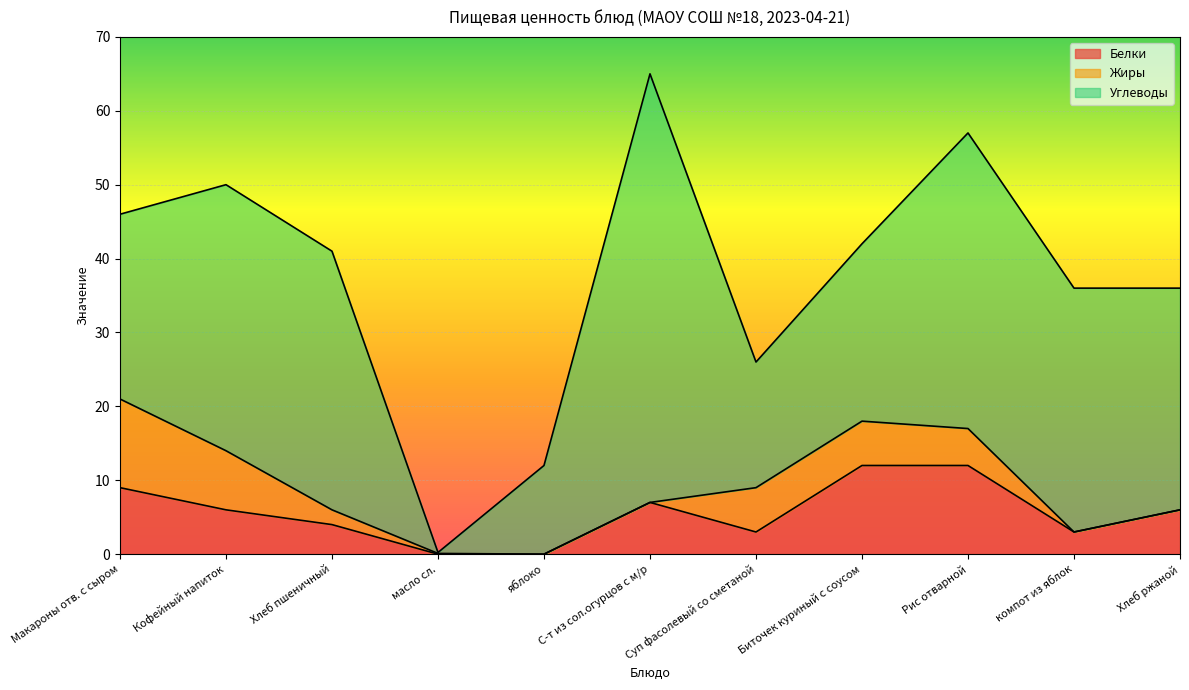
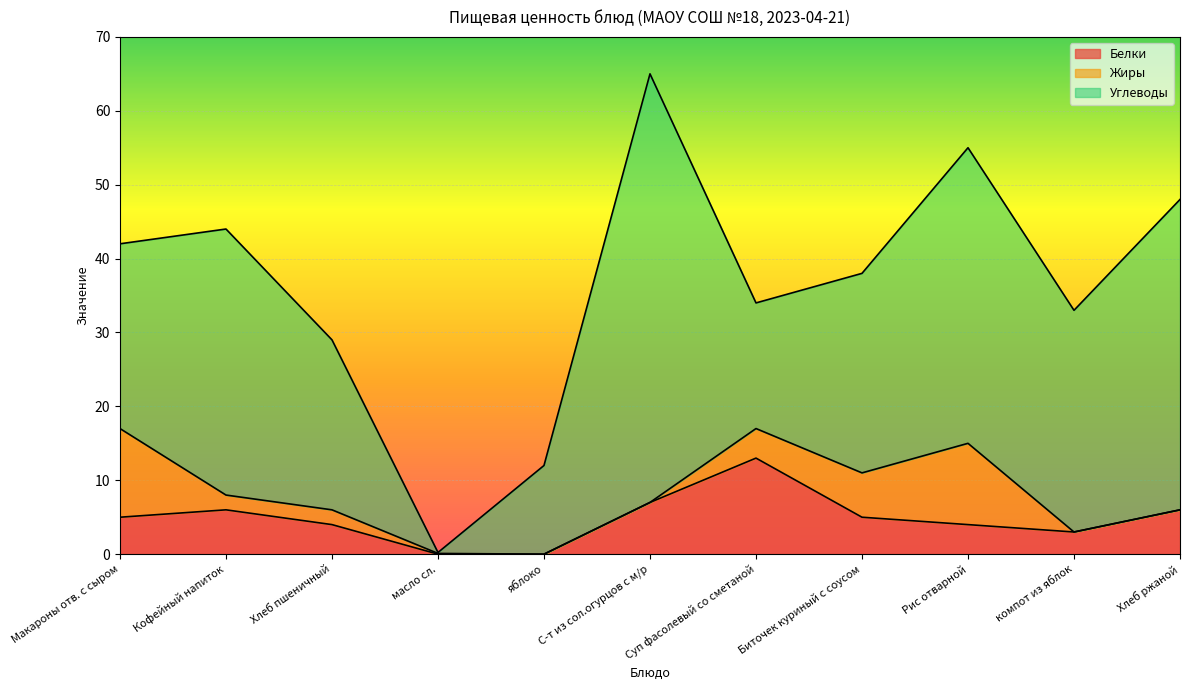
  {
    "Белки": {
-     "Макароны отв. с сыром": 9,
+     "Макароны отв. с сыром": 5,
      "Кофейный напиток": 6,
      "Хлеб пшеничный": 4,
-     "Суп фасолевый со сметаной": 3,
-     "Биточек куриный с соусом": 12,
-     "Рис отварной": 12
+     "Суп фасолевый со сметаной": 13,
+     "Биточек куриный с соусом": 5,
+     "Рис отварной": 4
    },
    "Жиры": {
      "Макароны отв. с сыром": 12,
-     "Кофейный напиток": 8,
+     "Кофейный напиток": 2,
      "Хлеб пшеничный": 2,
-     "Суп фасолевый со сметаной": 6,
+     "Суп фасолевый со сметаной": 4,
      "Биточек куриный с соусом": 6,
-     "Рис отварной": 5
+     "Рис отварной": 11
    },
    "Углеводы": {
      "Макароны отв. с сыром": 25,
      "Кофейный напиток": 36,
-     "Хлеб пшеничный": 35,
+     "Хлеб пшеничный": 23,
      "яблоко": 12,
      "С-т из сол.огурцов с м/р": 58,
      "Суп фасолевый со сметаной": 17,
-     "Биточек куриный с соусом": 24,
+     "Биточек куриный с соусом": 27,
      "Рис отварной": 40,
-     "компот из яблок": 33,
-     "Хлеб ржаной": 30
+     "компот из яблок": 30,
+     "Хлеб ржаной": 42
    }
  }
